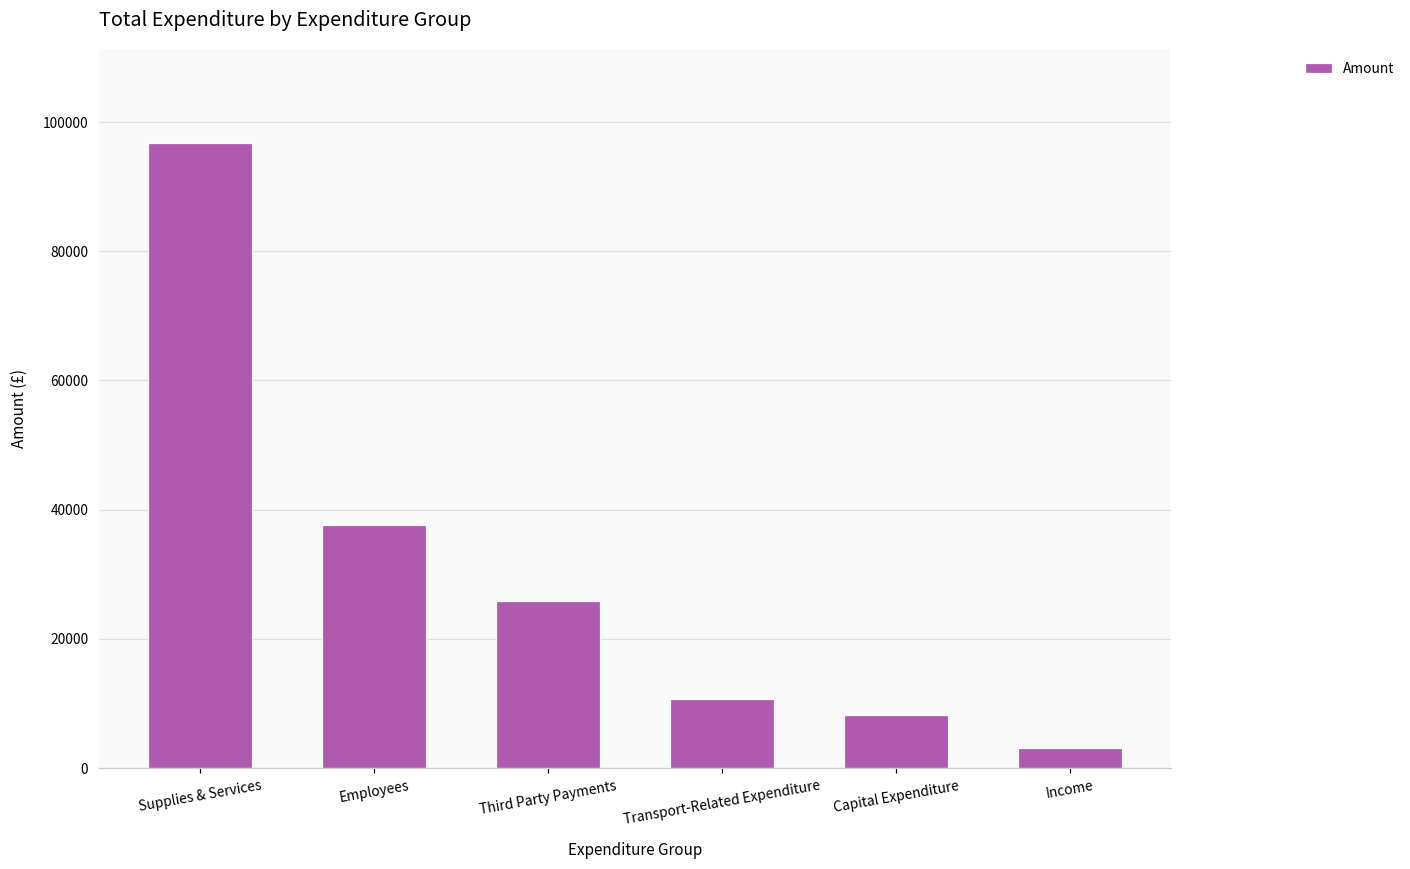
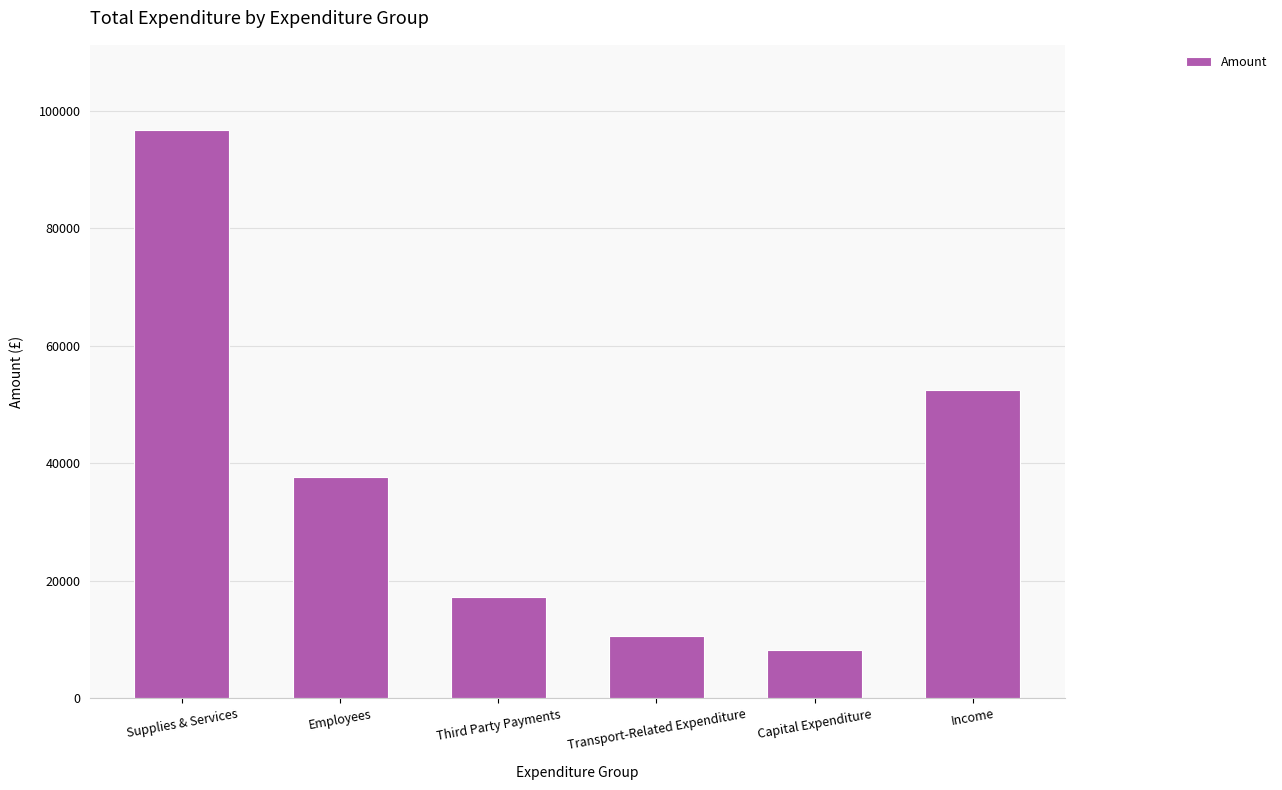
  {
    "Supplies & Services": 97000,
    "Employees": 38000,
-   "Third Party Payments": 26000,
+   "Third Party Payments": 17000,
    "Transport-Related Expenditure": 11000,
    "Capital Expenditure": 8000,
-   "Income": 3000
+   "Income": 52000
  }
